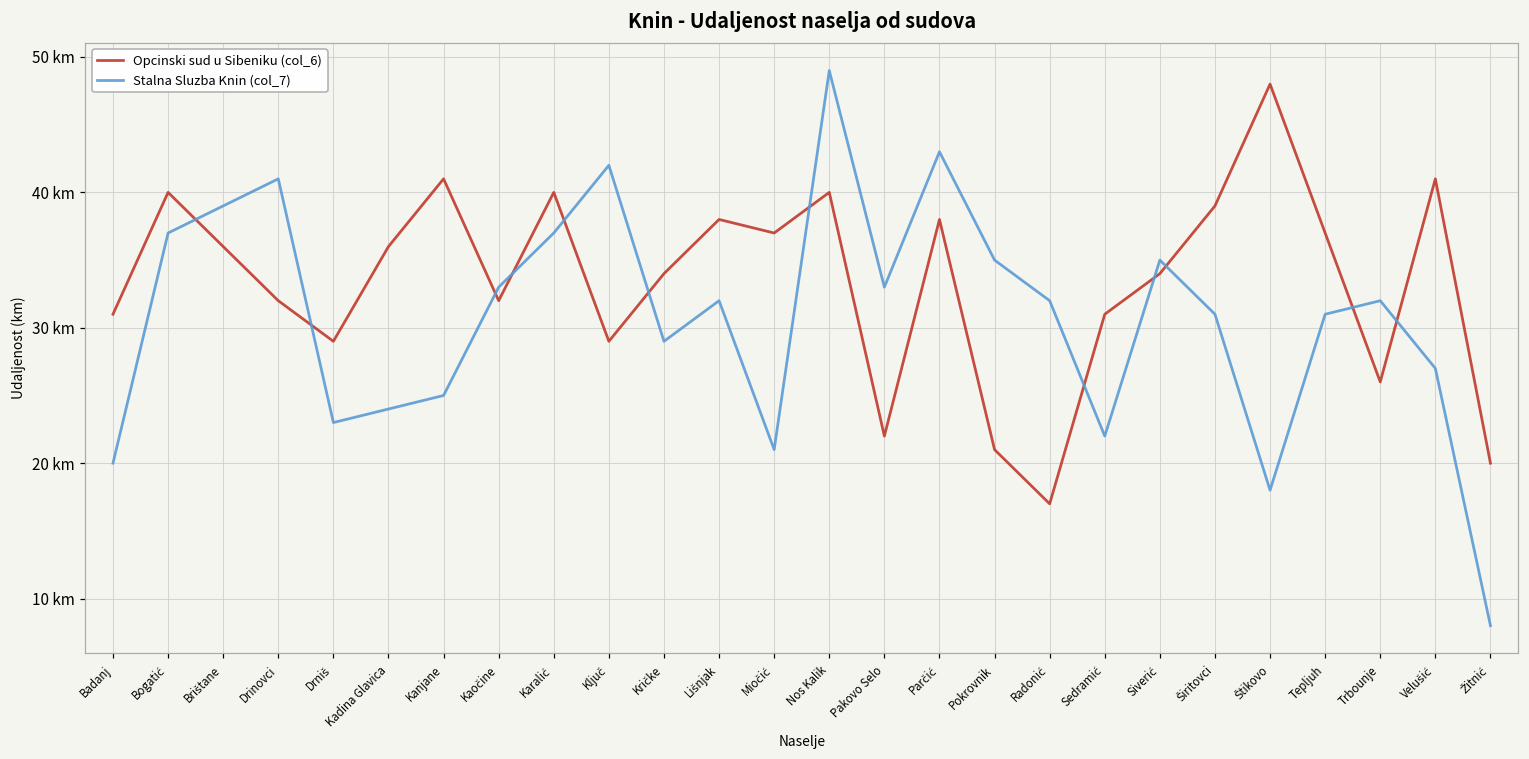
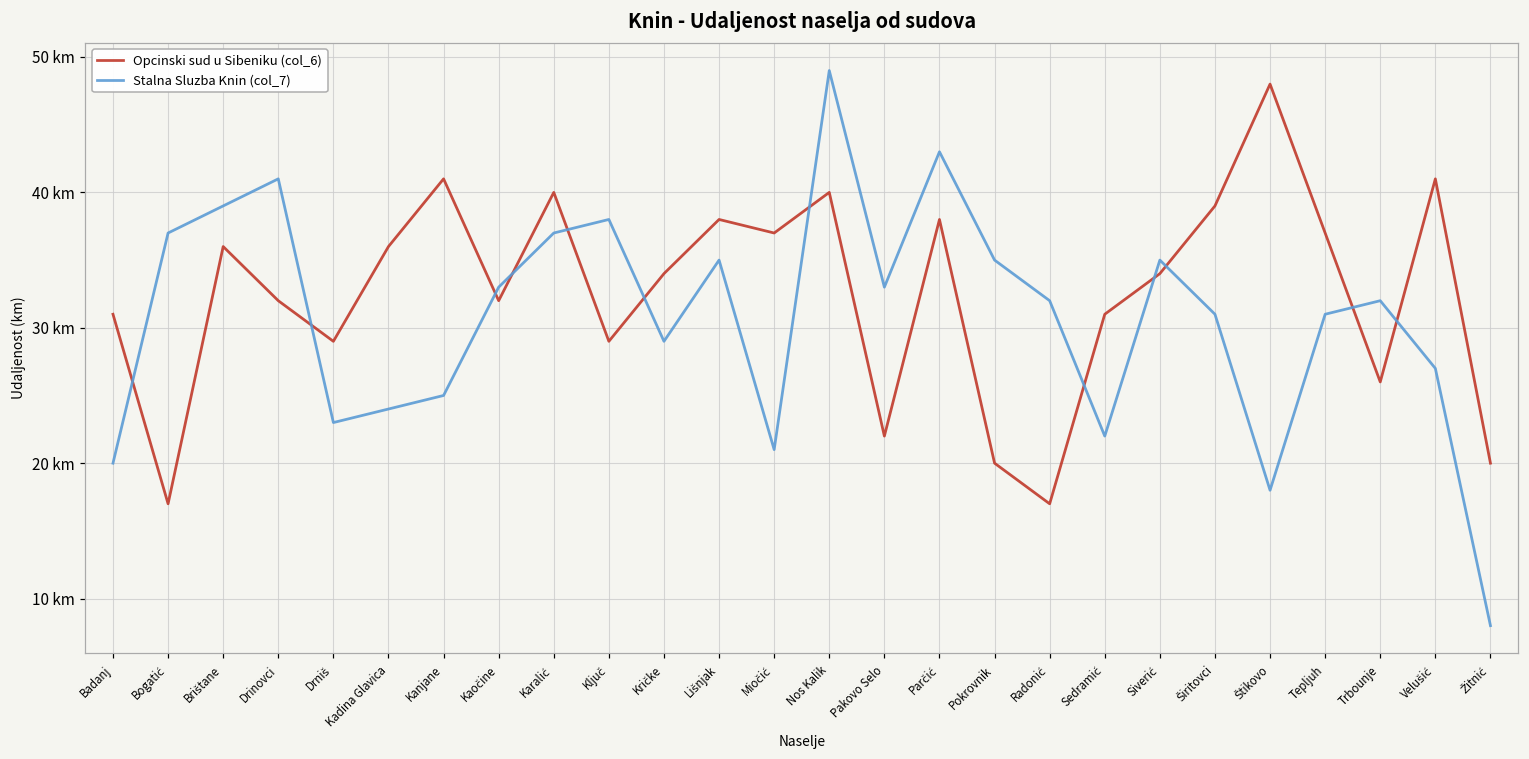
  {
    "Opcinski sud u Sibeniku (col_6)": {
      "Badanj": "31 km",
-     "Bogatić": "40 km",
+     "Bogatić": "17 km",
      "Brištane": "36 km",
      "Drinovci": "32 km",
      "Drniš": "29 km",
      "Kadina Glavica": "36 km",
      "Kanjane": "41 km",
      "Kaočine": "32 km",
      "Karalić": "40 km",
      "Ključ": "29 km",
      "Kričke": "34 km",
      "Lišnjak": "38 km",
      "Miočić": "37 km",
      "Nos Kalik": "40 km",
      "Pakovo Selo": "22 km",
      "Parčić": "38 km",
-     "Pokrovnik": "21 km",
+     "Pokrovnik": "20 km",
      "Radonić": "17 km",
      "Sedramić": "31 km",
      "Siverić": "34 km",
      "Širitovci": "39 km",
      "Štikovo": "48 km",
      "Tepljuh": "37 km",
      "Trbounje": "26 km",
      "Velušić": "41 km",
      "Žitnić": "20 km"
    },
    "Stalna Sluzba Knin (col_7)": {
      "Badanj": "20 km",
      "Bogatić": "37 km",
      "Brištane": "39 km",
      "Drinovci": "41 km",
      "Drniš": "23 km",
      "Kadina Glavica": "24 km",
      "Kanjane": "25 km",
      "Kaočine": "33 km",
      "Karalić": "37 km",
-     "Ključ": "42 km",
+     "Ključ": "38 km",
      "Kričke": "29 km",
-     "Lišnjak": "32 km",
+     "Lišnjak": "35 km",
      "Miočić": "21 km",
      "Nos Kalik": "49 km",
      "Pakovo Selo": "33 km",
      "Parčić": "43 km",
      "Pokrovnik": "35 km",
      "Radonić": "32 km",
      "Sedramić": "22 km",
      "Siverić": "35 km",
      "Širitovci": "31 km",
      "Štikovo": "18 km",
      "Tepljuh": "31 km",
      "Trbounje": "32 km",
      "Velušić": "27 km",
      "Žitnić": "8 km"
    }
  }
